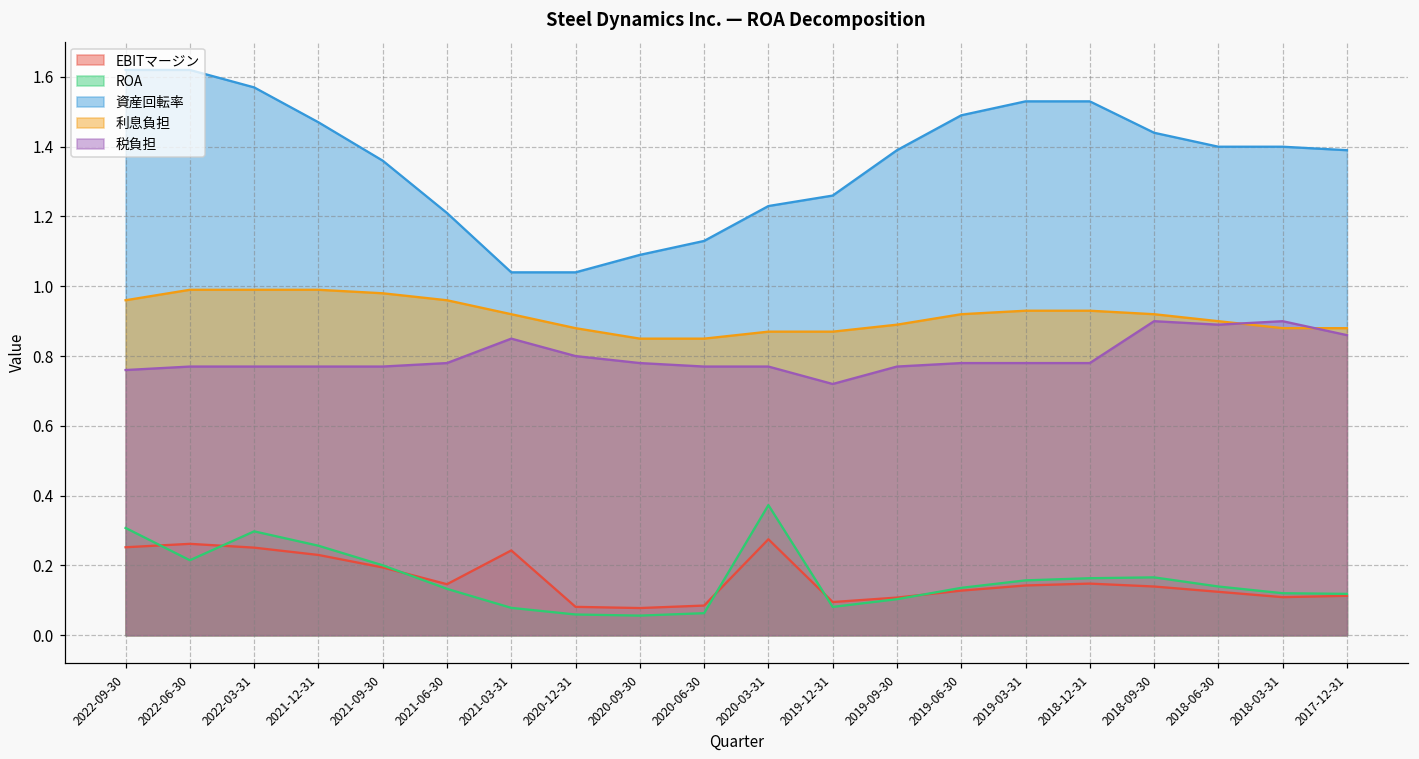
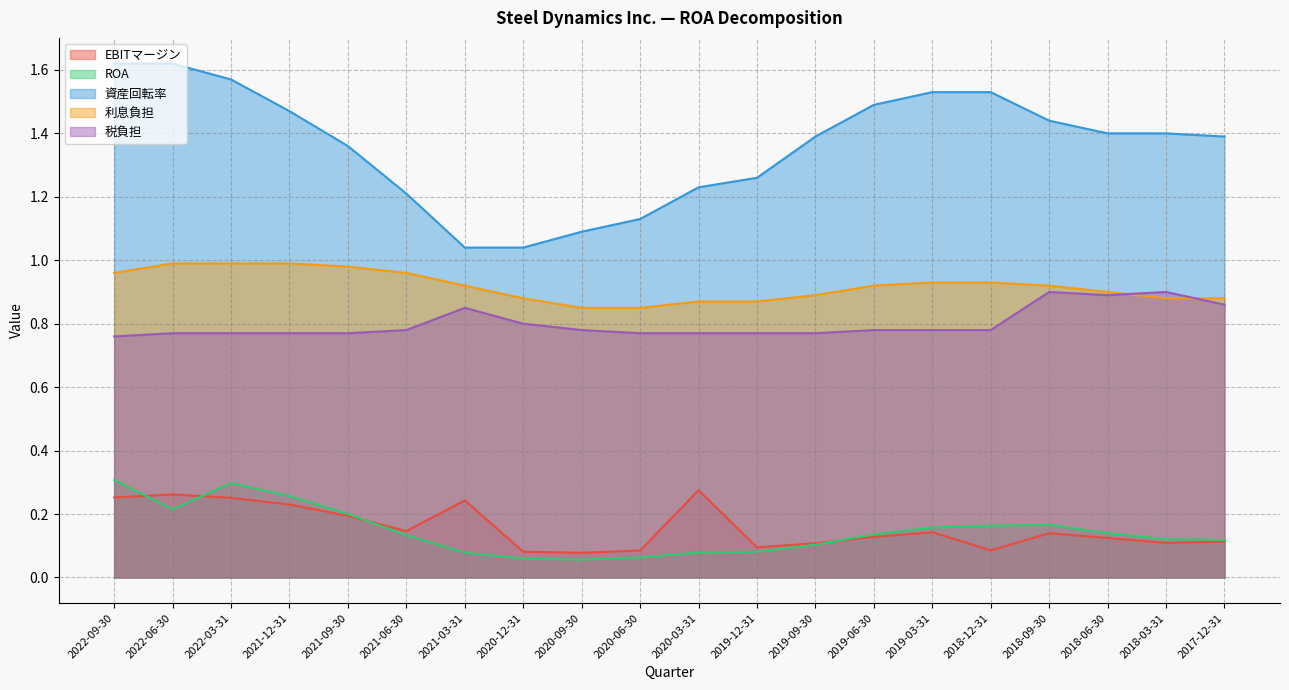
  {
    "EBITマージン": {
      "2022-09-30": 0.25,
      "2022-06-30": 0.26,
      "2022-03-31": 0.25,
      "2021-12-31": 0.23,
      "2021-06-30": 0.15,
      "2021-03-31": 0.24,
      "2020-12-31": 0.08,
      "2020-09-30": 0.08,
      "2020-06-30": 0.09,
      "2020-03-31": 0.28,
      "2019-12-31": 0.10,
      "2019-03-31": 0.14,
-     "2018-12-31": 0.15,
+     "2018-12-31": 0.09,
      "2018-09-30": 0.14,
      "2018-06-30": 0.12,
      "2018-03-31": 0.11
    },
    "ROA": {
      "2022-09-30": 0.31,
      "2022-06-30": 0.21,
      "2022-03-31": 0.30,
      "2021-12-31": 0.26,
      "2021-06-30": 0.13,
      "2021-03-31": 0.08,
      "2020-12-31": 0.06,
      "2020-09-30": 0.06,
      "2020-06-30": 0.06,
-     "2020-03-31": 0.37,
+     "2020-03-31": 0.08,
      "2019-12-31": 0.08,
      "2019-03-31": 0.16,
      "2018-12-31": 0.16,
      "2018-09-30": 0.17,
      "2018-06-30": 0.14,
      "2018-03-31": 0.12
    },
    "資産回転率": {
      "2022-03-31": 1.57,
      "2021-12-31": 1.47,
      "2021-09-30": 1.36,
      "2021-06-30": 1.21,
      "2021-03-31": 1.04,
      "2020-12-31": 1.04,
      "2020-09-30": 1.09,
      "2020-06-30": 1.13,
      "2020-03-31": 1.23,
      "2019-12-31": 1.26,
      "2019-09-30": 1.39,
      "2019-06-30": 1.49,
      "2019-03-31": 1.53,
      "2018-12-31": 1.53,
      "2018-09-30": 1.44,
      "2018-06-30": 1.40,
      "2018-03-31": 1.40,
      "2017-12-31": 1.39
    },
    "利息負担": {
      "2022-09-30": 0.96,
      "2022-06-30": 0.99,
      "2022-03-31": 0.99,
      "2021-12-31": 0.99,
      "2021-09-30": 0.98,
      "2021-06-30": 0.96,
      "2021-03-31": 0.92,
      "2020-12-31": 0.88,
      "2020-09-30": 0.85,
      "2020-06-30": 0.85,
      "2020-03-31": 0.87,
      "2019-12-31": 0.87,
      "2019-09-30": 0.89,
      "2019-06-30": 0.92,
      "2019-03-31": 0.93,
      "2018-12-31": 0.93,
      "2018-09-30": 0.92,
      "2018-06-30": 0.90,
      "2018-03-31": 0.88,
      "2017-12-31": 0.88
    },
    "税負担": {
      "2022-09-30": 0.76,
      "2022-06-30": 0.77,
      "2022-03-31": 0.77,
      "2021-12-31": 0.77,
      "2021-09-30": 0.77,
      "2021-06-30": 0.78,
      "2021-03-31": 0.85,
      "2020-12-31": 0.80,
      "2020-09-30": 0.78,
      "2020-06-30": 0.77,
      "2020-03-31": 0.77,
-     "2019-12-31": 0.72,
+     "2019-12-31": 0.77,
      "2019-09-30": 0.77,
      "2019-06-30": 0.78,
      "2019-03-31": 0.78,
      "2018-12-31": 0.78,
      "2018-09-30": 0.90,
      "2018-06-30": 0.89,
      "2018-03-31": 0.90,
      "2017-12-31": 0.86
    }
  }
